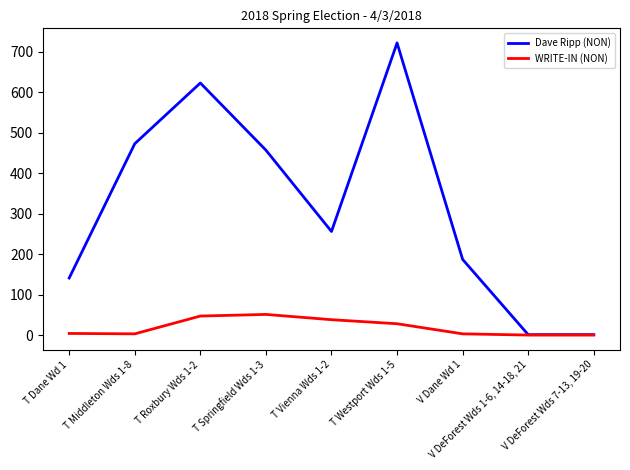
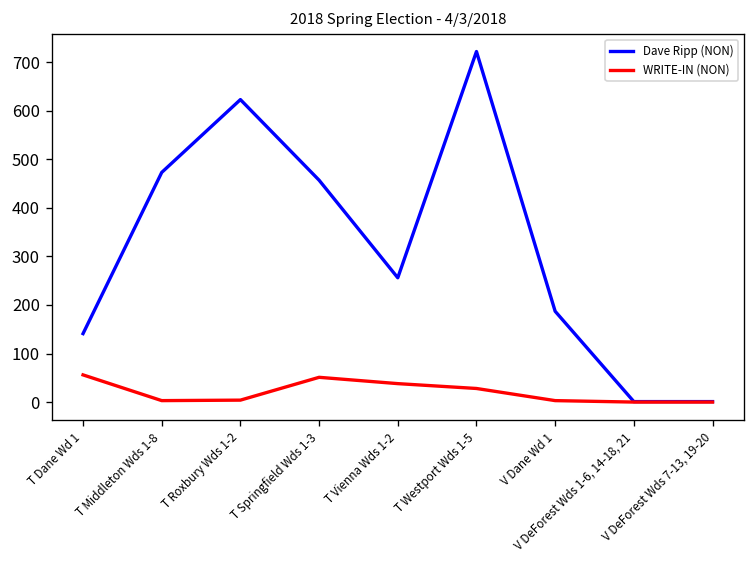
  {
    "Dave Ripp (NON)": {
      "T Dane Wd 1": 140,
      "T Middleton Wds 1-8": 470,
      "T Roxbury Wds 1-2": 620,
      "T Springfield Wds 1-3": 460,
      "T Vienna Wds 1-2": 260,
      "T Westport Wds 1-5": 720,
      "V Dane Wd 1": 190
    },
    "WRITE-IN (NON)": {
-     "T Dane Wd 1": 0,
+     "T Dane Wd 1": 60,
      "T Middleton Wds 1-8": 0,
-     "T Roxbury Wds 1-2": 50,
+     "T Roxbury Wds 1-2": 0,
      "T Springfield Wds 1-3": 50,
      "T Vienna Wds 1-2": 40,
      "T Westport Wds 1-5": 30,
      "V Dane Wd 1": 0
    }
  }
